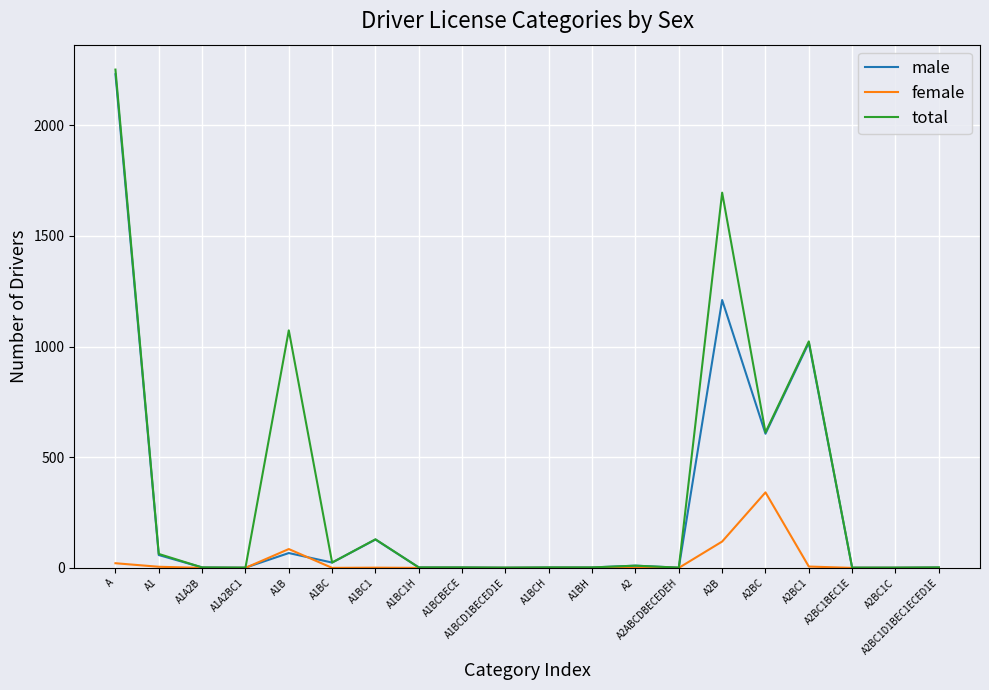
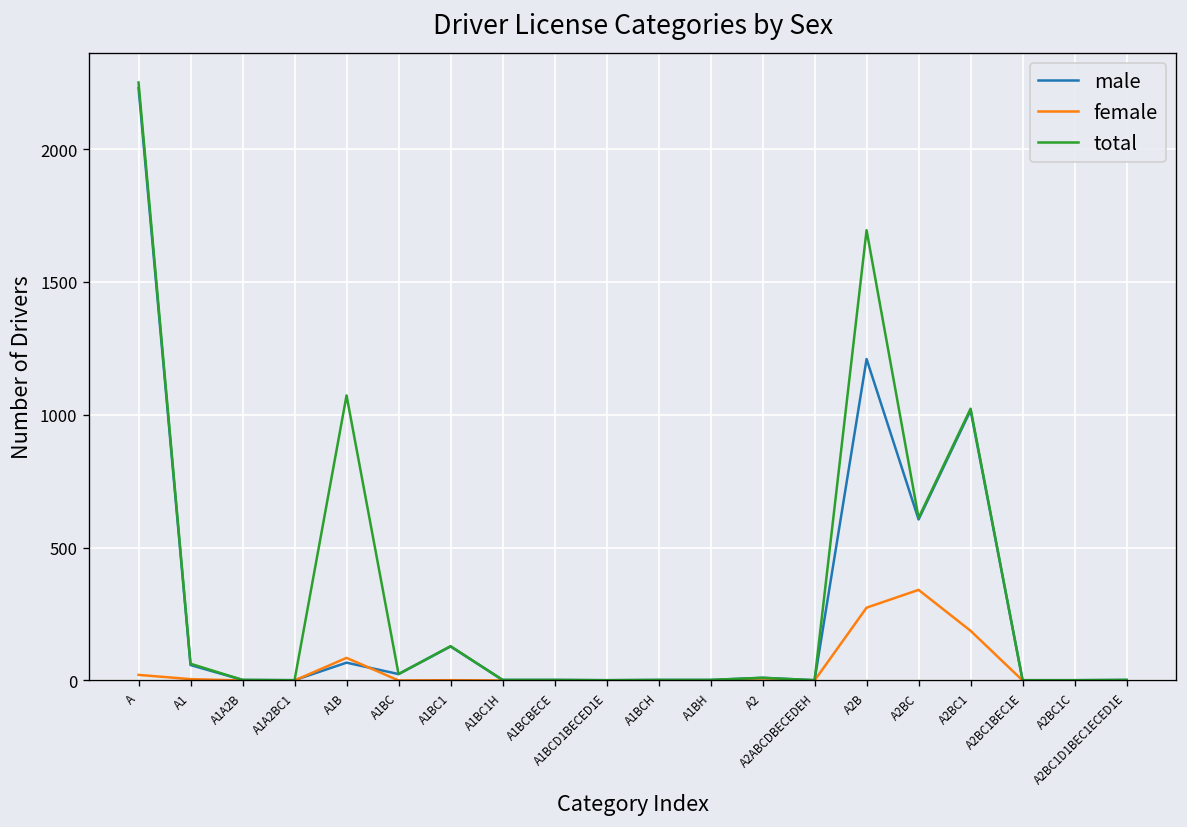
  {
    "male": {
      "A": 2230,
      "A1B": 70,
      "A2B": 1210
    },
    "female": {
      "A": 20,
      "A1": 10,
      "A1B": 90,
      "A1BC": 0,
      "A1BC1": 0,
-     "A2B": 120,
+     "A2B": 270,
      "A2BC": 340,
-     "A2BC1": 10
+     "A2BC1": 190
    },
    "total": {
      "A": 2250,
      "A1B": 1070,
      "A2B": 1700
    }
  }
